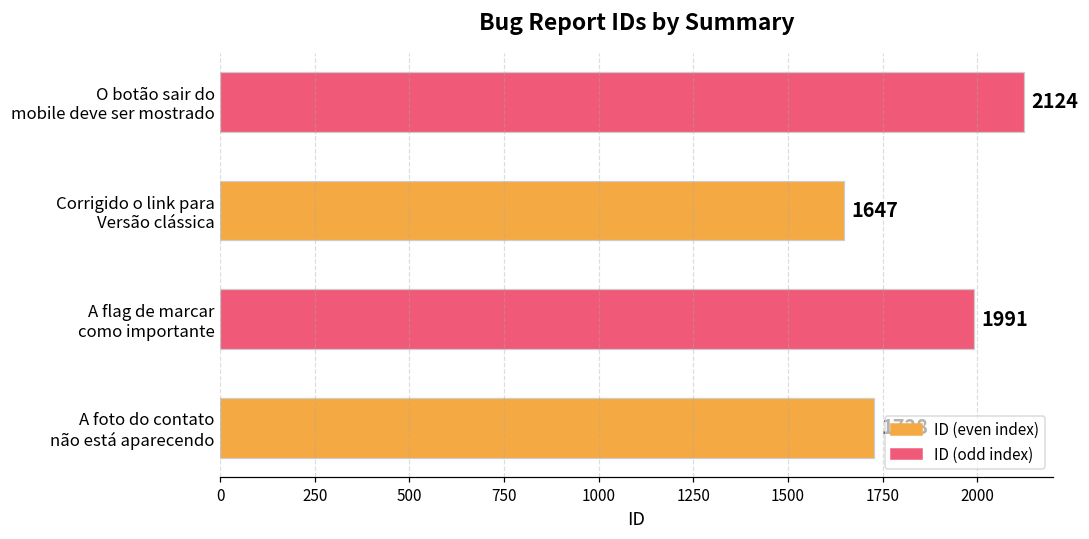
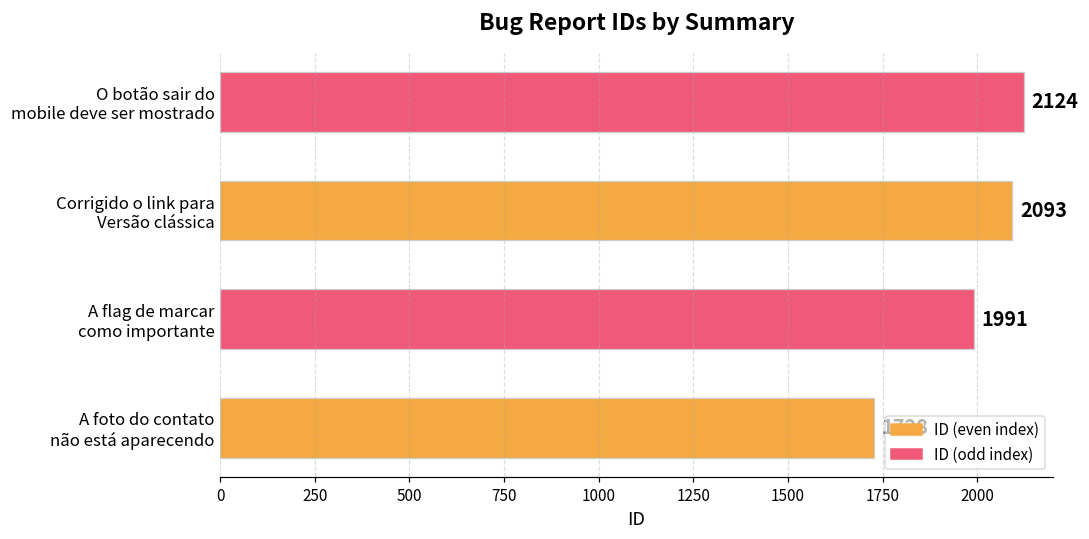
  {
    "O botão sair do mobile deve ser mostrado": 2124,
-   "Corrigido o link para Versão clássica": 1647,
+   "Corrigido o link para Versão clássica": 2093,
    "A flag de marcar como importante": 1991
  }
